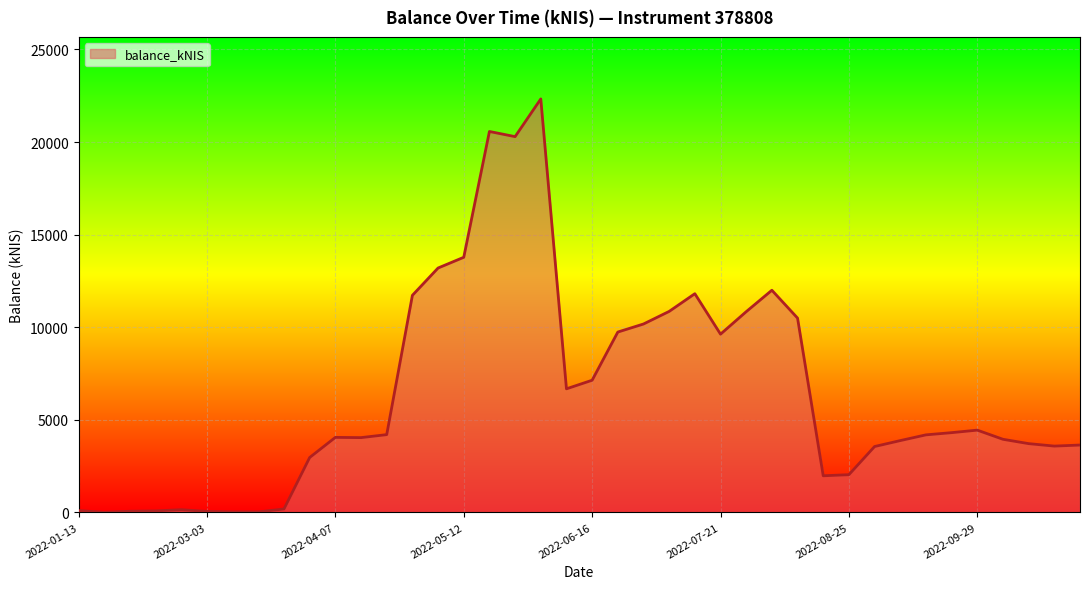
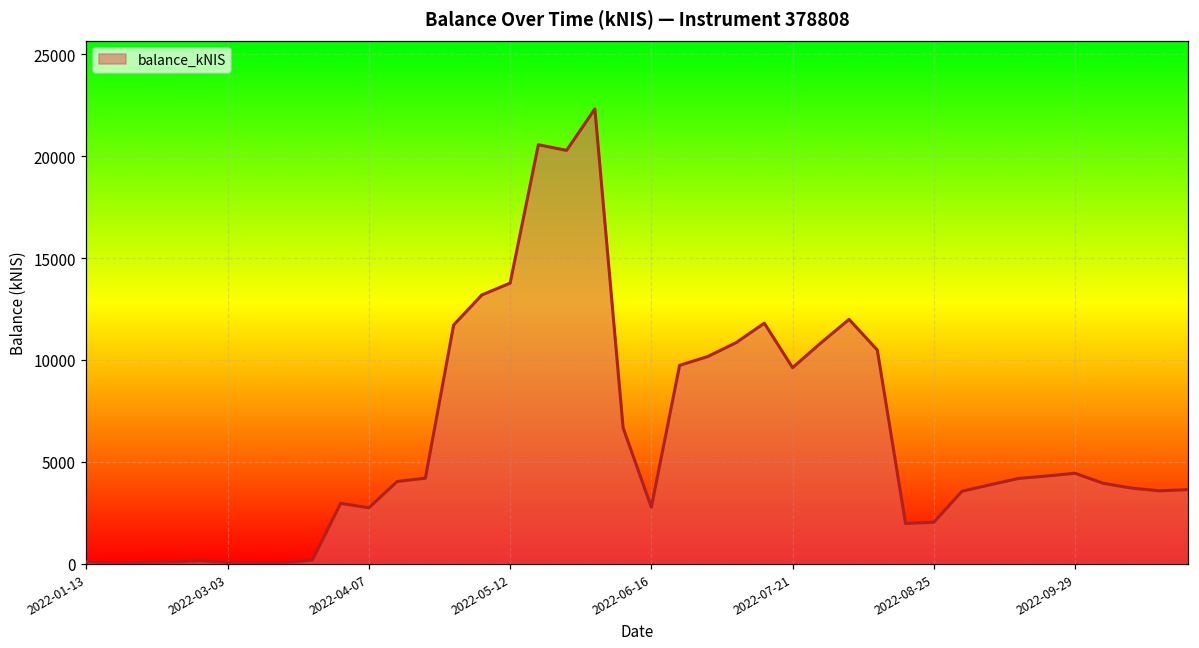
  {
    "2022-01-13": 100,
    "2022-03-03": 0,
-   "2022-04-07": 4000,
+   "2022-04-07": 2700,
    "2022-05-12": 13800,
-   "2022-06-16": 7100,
+   "2022-06-16": 2800,
    "2022-07-21": 9600,
    "2022-08-25": 2000,
    "2022-09-29": 4400
  }
